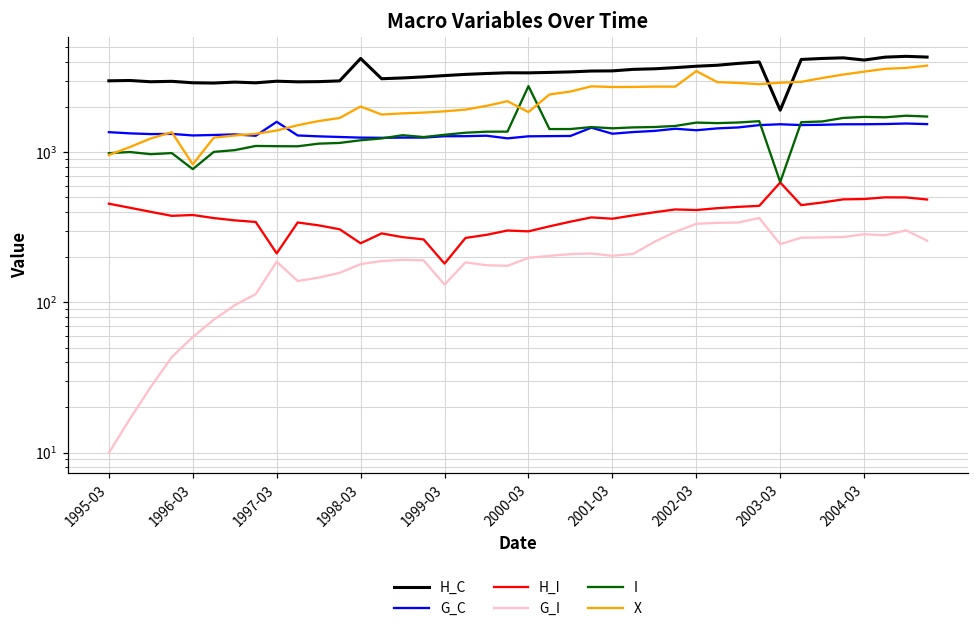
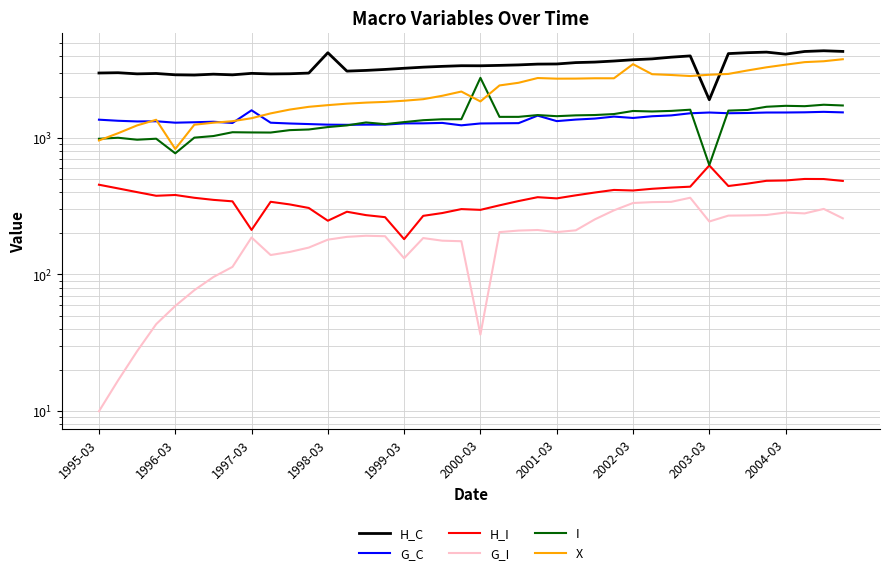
  {
    "H_C": {
      "1995-03": 3000,
      "1996-03": 2900,
      "1997-03": 3000,
      "1998-03": 4200,
      "1999-03": 3200,
      "2000-03": 3400,
      "2001-03": 3500,
      "2002-03": 3700,
      "2003-03": 1900,
      "2004-03": 4100
    },
    "G_C": {
      "1995-03": 1400,
      "1996-03": 1300,
      "1997-03": 1600,
      "2000-03": 1300,
      "2001-03": 1300,
      "2002-03": 1400,
      "2003-03": 1500,
      "2004-03": 1500
    },
    "H_I": {
      "1995-03": 450,
      "1996-03": 380,
      "1997-03": 210,
      "1998-03": 250,
      "1999-03": 180,
      "2000-03": 300,
      "2001-03": 360,
      "2002-03": 410,
      "2004-03": 490
    },
    "G_I": {
      "1995-03": 10,
      "1996-03": 59,
      "1997-03": 190,
      "1998-03": 180,
      "1999-03": 130,
-     "2000-03": 200,
+     "2000-03": 36,
      "2001-03": 200,
      "2002-03": 330,
      "2003-03": 240,
      "2004-03": 280
    },
    "I": {
      "1996-03": 800,
      "1997-03": 1100,
      "2000-03": 2800,
      "2001-03": 1400,
      "2002-03": 1600,
      "2004-03": 1700
    },
    "X": {
      "1996-03": 800,
      "1997-03": 1400,
-     "1998-03": 2000,
+     "1998-03": 1700,
      "1999-03": 1900,
      "2000-03": 1900,
      "2001-03": 2700,
      "2002-03": 3500,
      "2003-03": 2900,
      "2004-03": 3400
    }
  }
